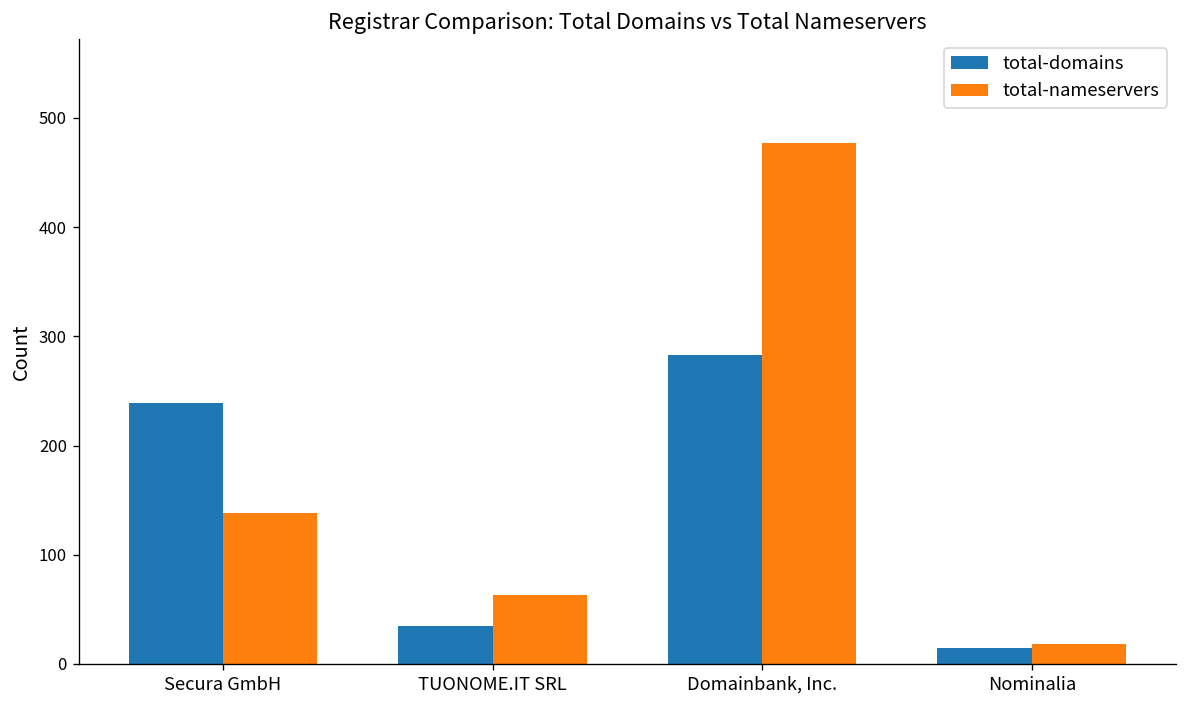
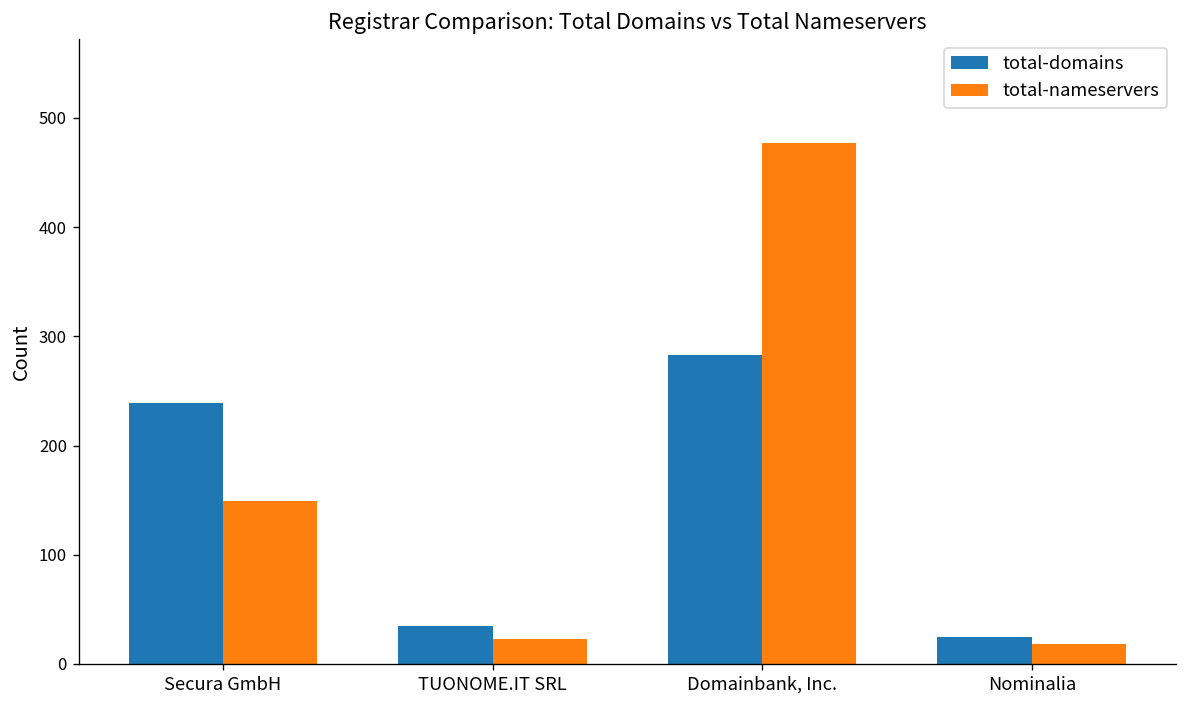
  {
    "total-domains": {
      "Secura GmbH": 240,
      "TUONOME.IT SRL": 40,
      "Domainbank, Inc.": 280,
-     "Nominalia": 20
+     "Nominalia": 30
    },
    "total-nameservers": {
-     "Secura GmbH": 140,
-     "TUONOME.IT SRL": 60,
+     "Secura GmbH": 150,
+     "TUONOME.IT SRL": 20,
      "Domainbank, Inc.": 480,
      "Nominalia": 20
    }
  }
